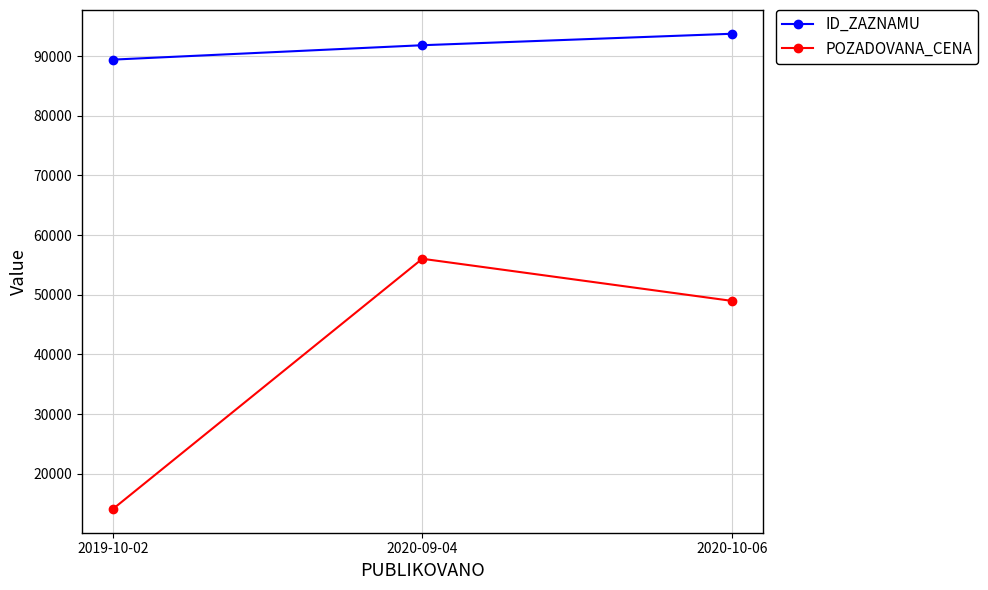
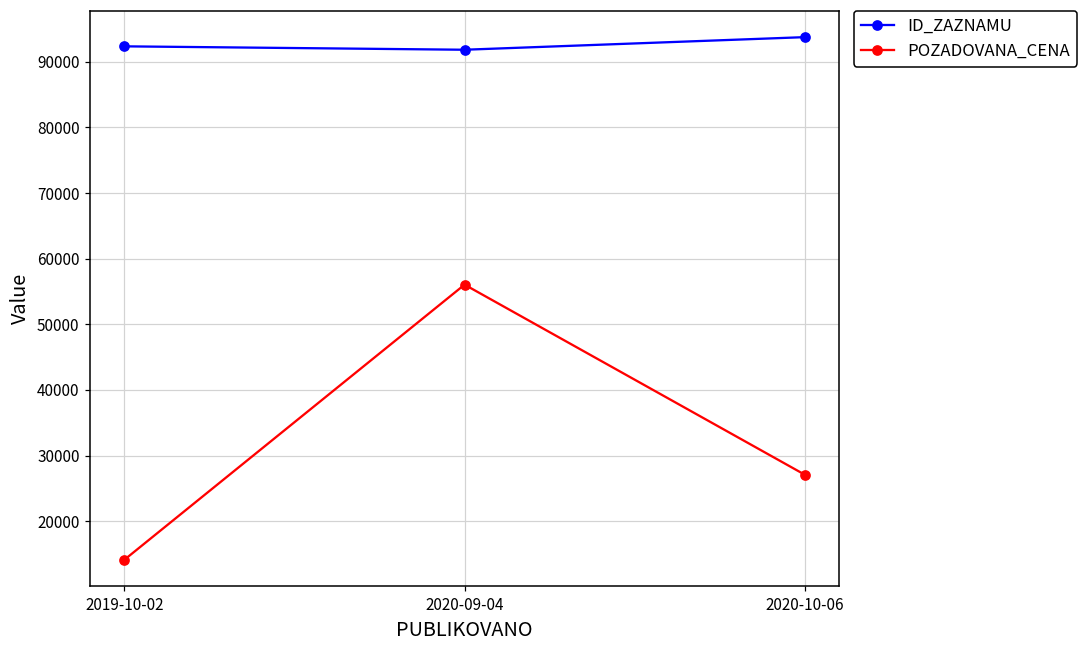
  {
    "ID_ZAZNAMU": {
-     "2019-10-02": 89000,
+     "2019-10-02": 92000,
      "2020-09-04": 92000,
      "2020-10-06": 94000
    },
    "POZADOVANA_CENA": {
      "2019-10-02": 14000,
      "2020-09-04": 56000,
-     "2020-10-06": 49000
+     "2020-10-06": 27000
    }
  }
